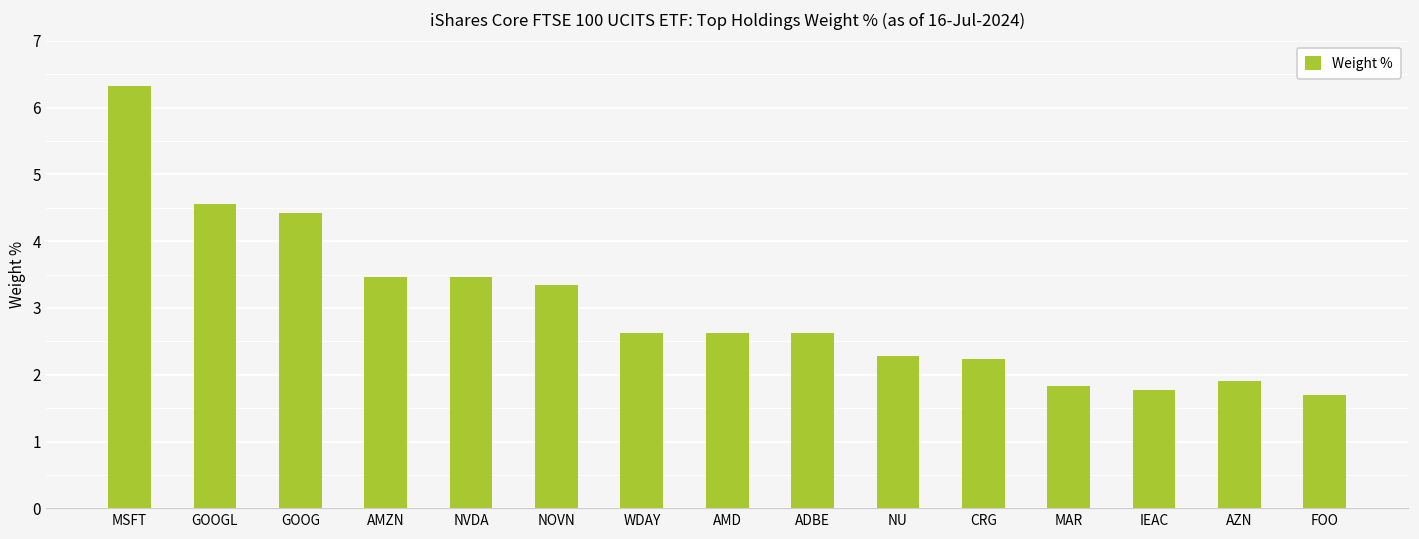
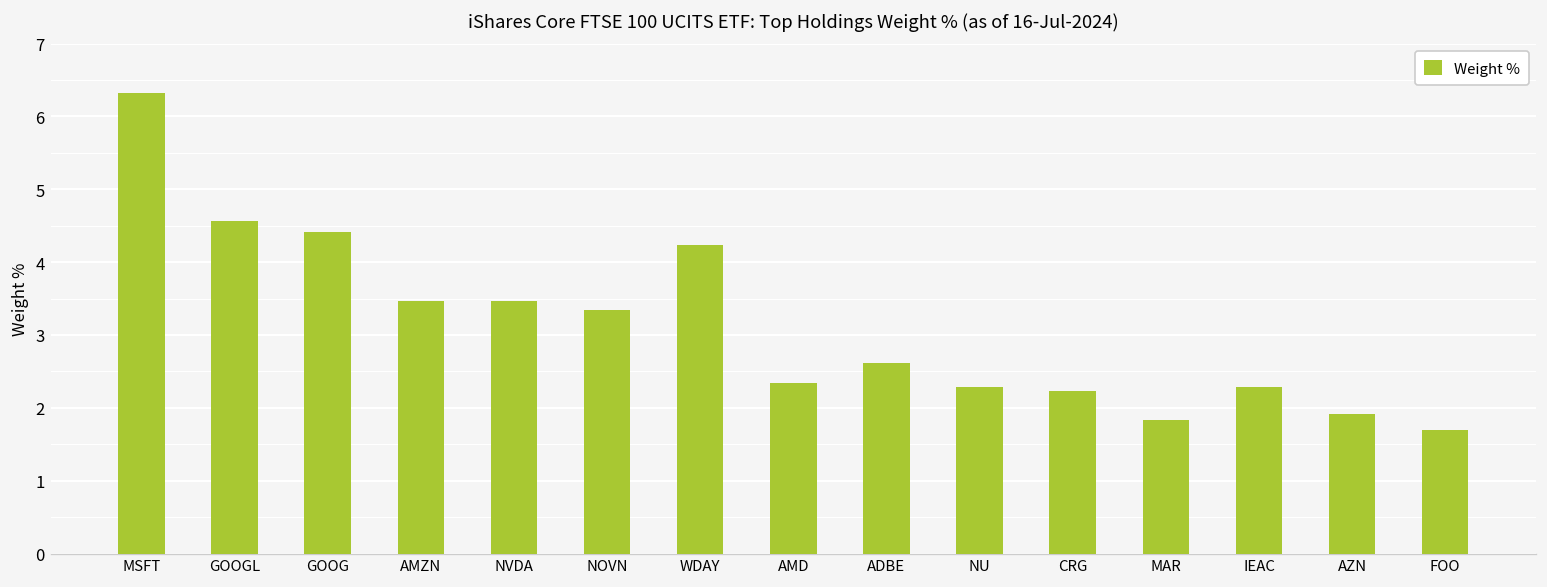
  {
    "MSFT": 6.3,
    "GOOGL": 4.6,
    "GOOG": 4.4,
    "AMZN": 3.5,
    "NVDA": 3.5,
    "NOVN": 3.3,
-   "WDAY": 2.6,
-   "AMD": 2.6,
+   "WDAY": 4.2,
+   "AMD": 2.3,
    "ADBE": 2.6,
    "NU": 2.3,
    "CRG": 2.2,
    "MAR": 1.8,
-   "IEAC": 1.8,
+   "IEAC": 2.3,
    "AZN": 1.9,
    "FOO": 1.7
  }
